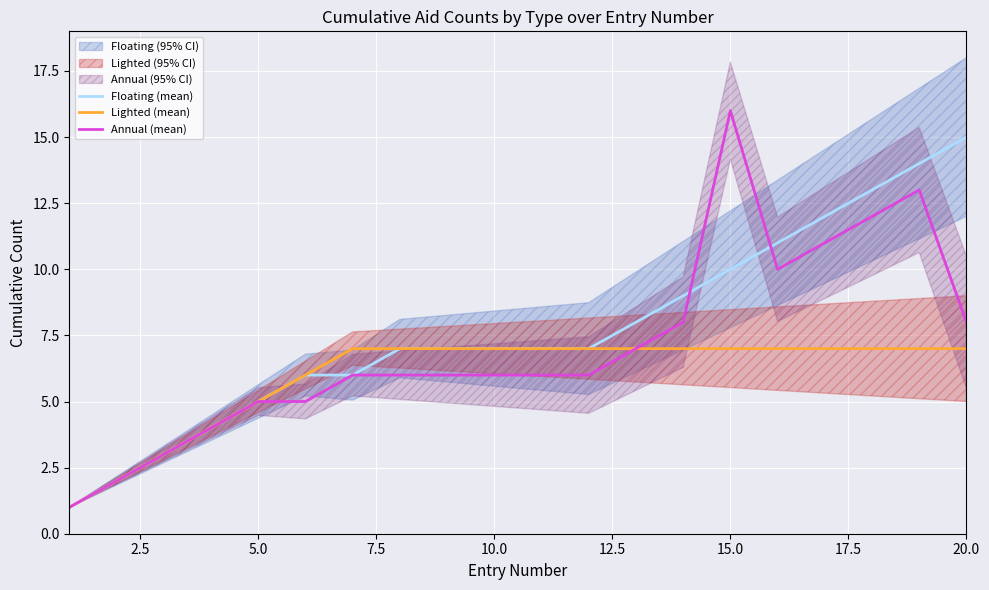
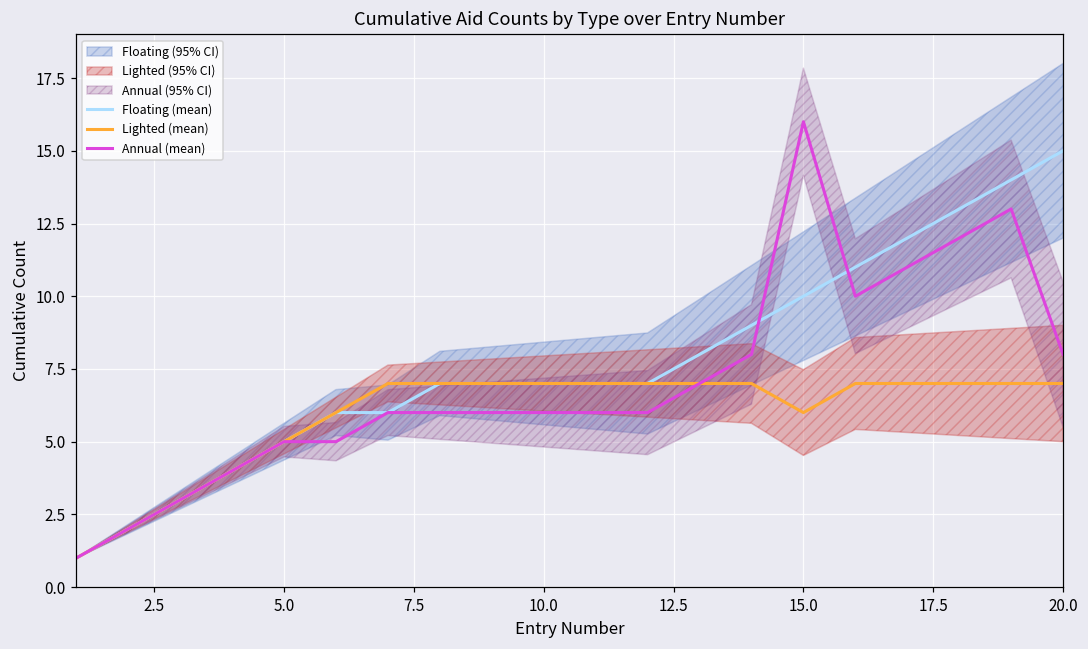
  {
    "Lighted (mean)": {
-     "15.0": 7,
+     "15.0": 6,
      "20.0": 7
    },
    "Annual (mean)": {
      "10.0": 6,
      "15.0": 16,
      "20.0": 8
    }
  }
